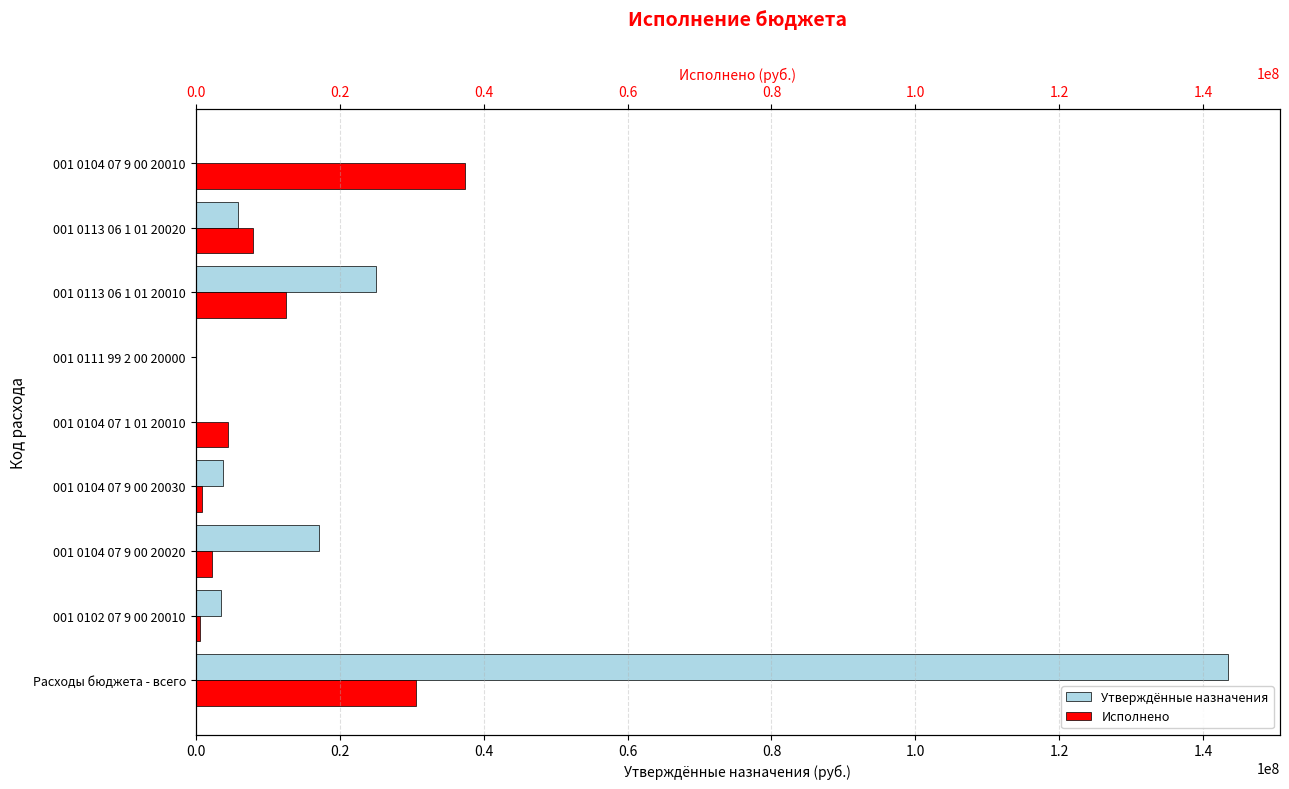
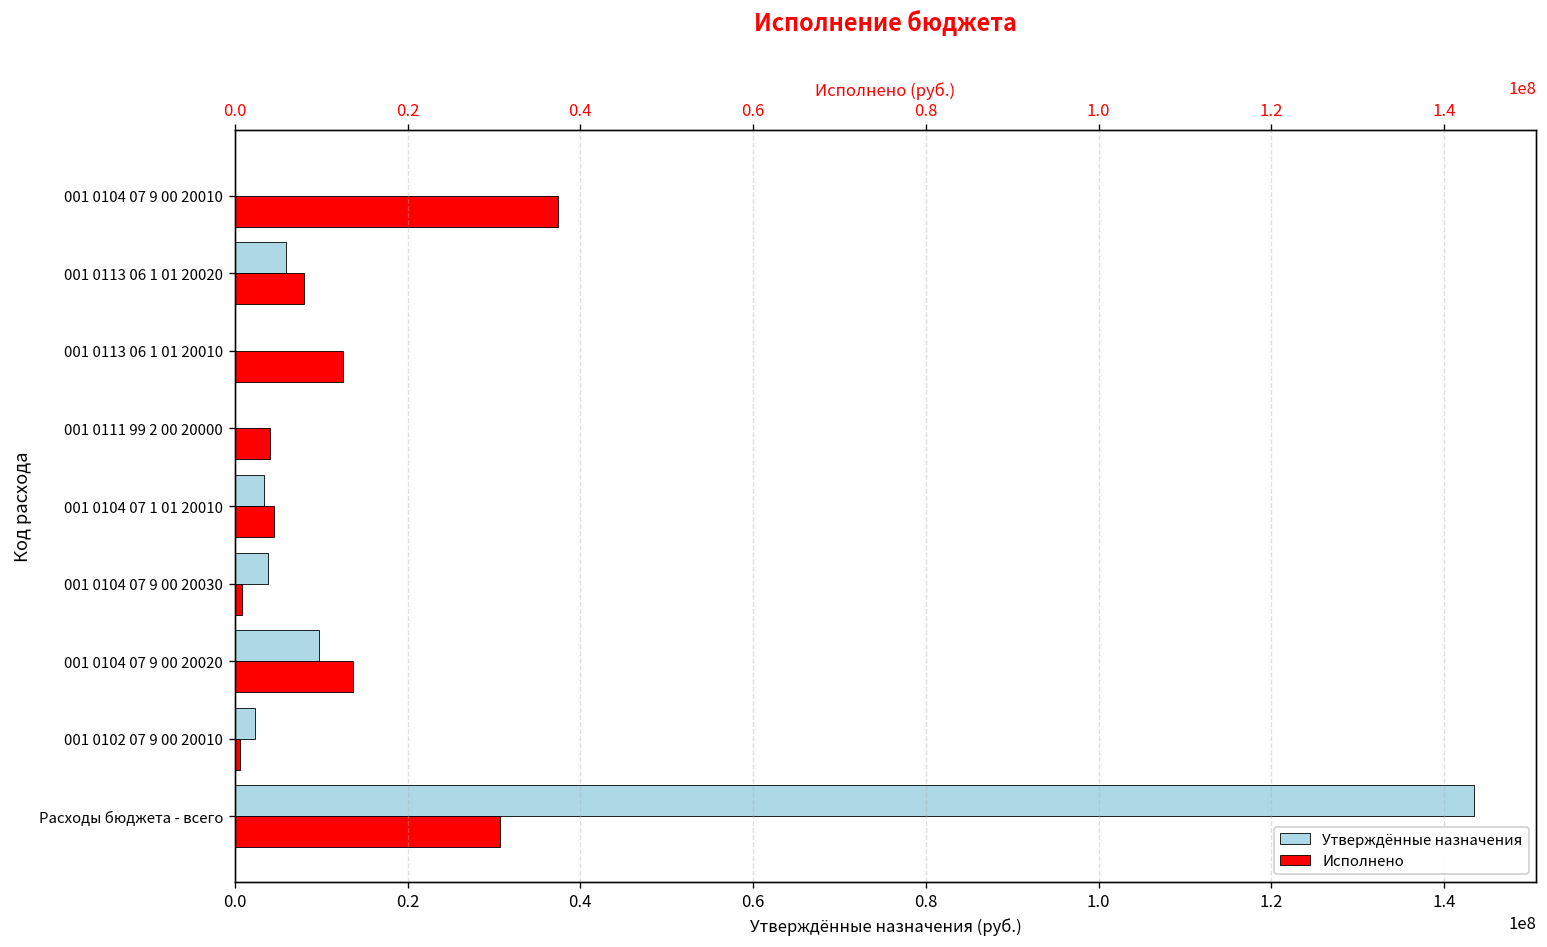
  {
    "Утверждённые назначения": {
      "001 0104 07 9 00 20010": 0,
      "001 0113 06 1 01 20020": 6000000,
-     "001 0113 06 1 01 20010": 25000000,
-     "001 0104 07 1 01 20010": 0,
+     "001 0113 06 1 01 20010": 0,
+     "001 0104 07 1 01 20010": 3000000,
      "001 0104 07 9 00 20030": 4000000,
-     "001 0104 07 9 00 20020": 17000000,
-     "001 0102 07 9 00 20010": 3000000,
+     "001 0104 07 9 00 20020": 10000000,
+     "001 0102 07 9 00 20010": 2000000,
      "Расходы бюджета - всего": 143000000
    },
    "Исполнено": {
      "001 0104 07 9 00 20010": 37000000,
      "001 0113 06 1 01 20020": 8000000,
      "001 0113 06 1 01 20010": 13000000,
-     "001 0111 99 2 00 20000": 0,
+     "001 0111 99 2 00 20000": 4000000,
      "001 0104 07 1 01 20010": 4000000,
      "001 0104 07 9 00 20030": 1000000,
-     "001 0104 07 9 00 20020": 2000000,
+     "001 0104 07 9 00 20020": 14000000,
      "001 0102 07 9 00 20010": 1000000,
      "Расходы бюджета - всего": 31000000
    }
  }
